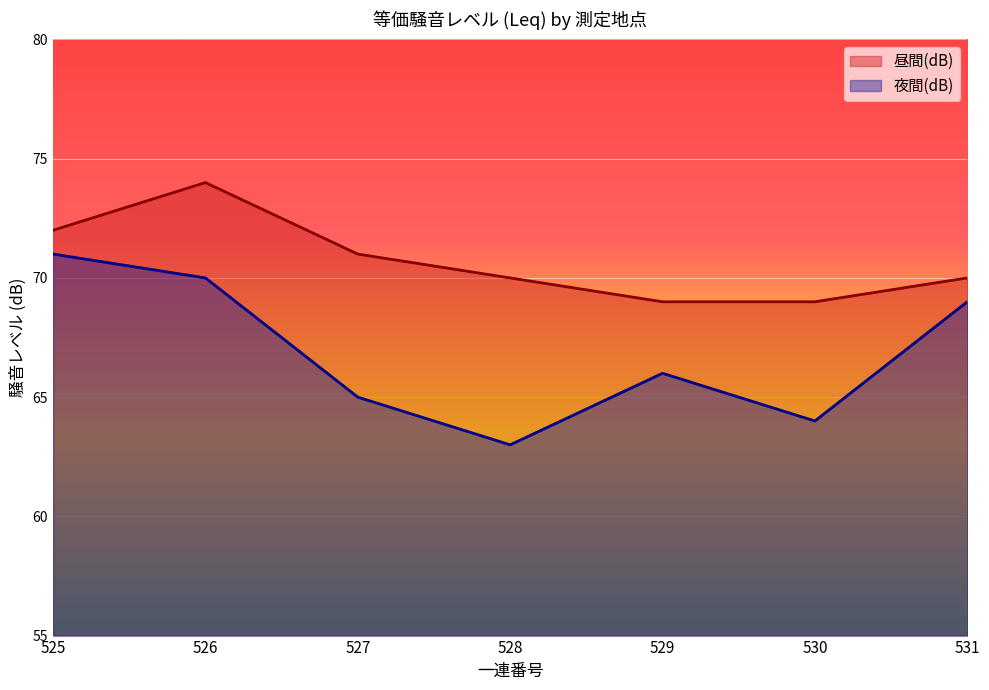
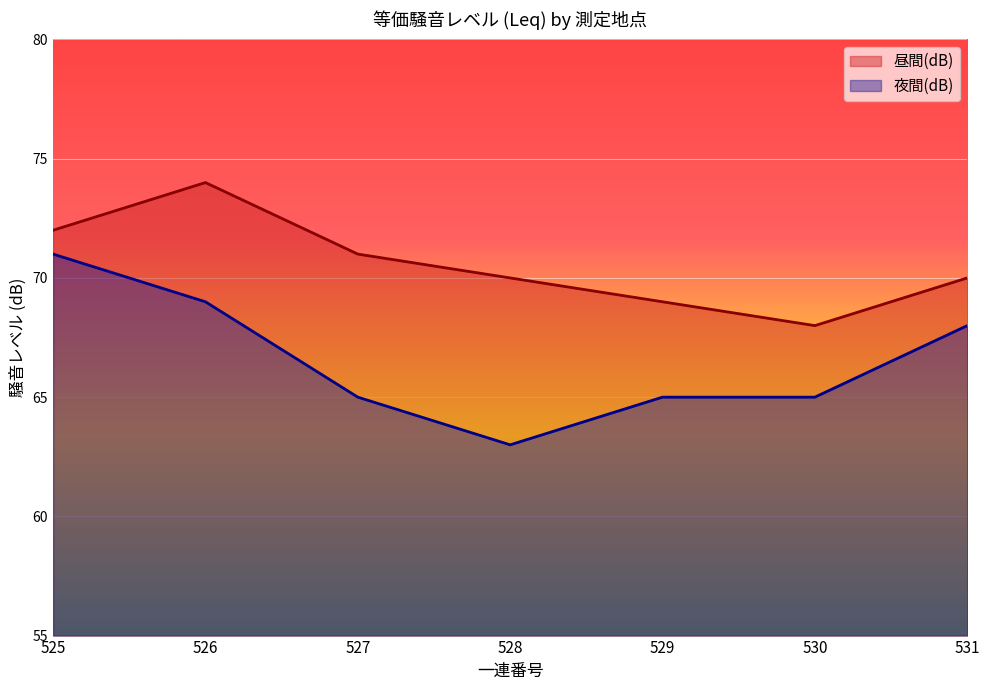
  {
    "昼間(dB)": {
      "525": 72,
      "526": 74,
      "527": 71,
      "528": 70,
      "529": 69,
-     "530": 69,
+     "530": 68,
      "531": 70
    },
    "夜間(dB)": {
      "525": 71,
-     "526": 70,
+     "526": 69,
      "527": 65,
      "528": 63,
-     "529": 66,
-     "530": 64,
-     "531": 69
+     "529": 65,
+     "530": 65,
+     "531": 68
    }
  }
